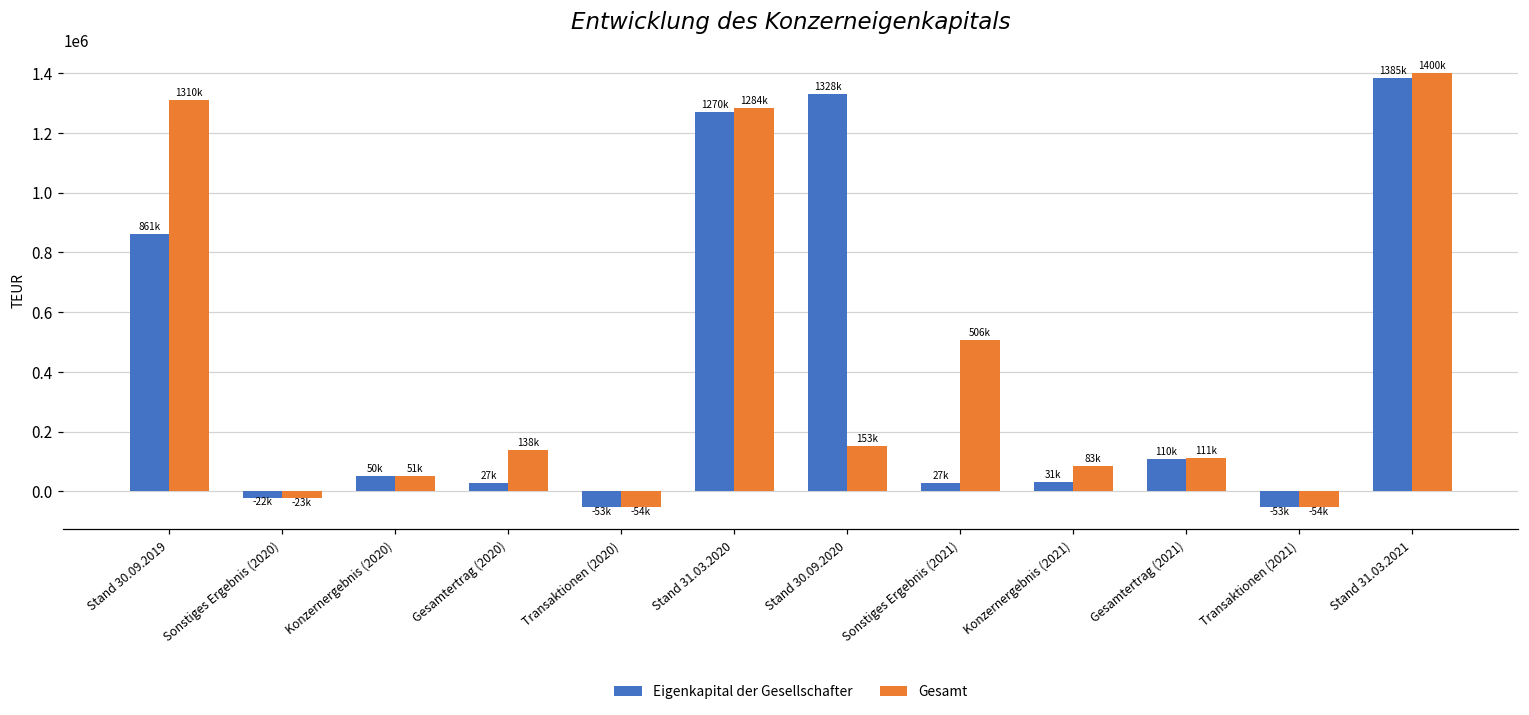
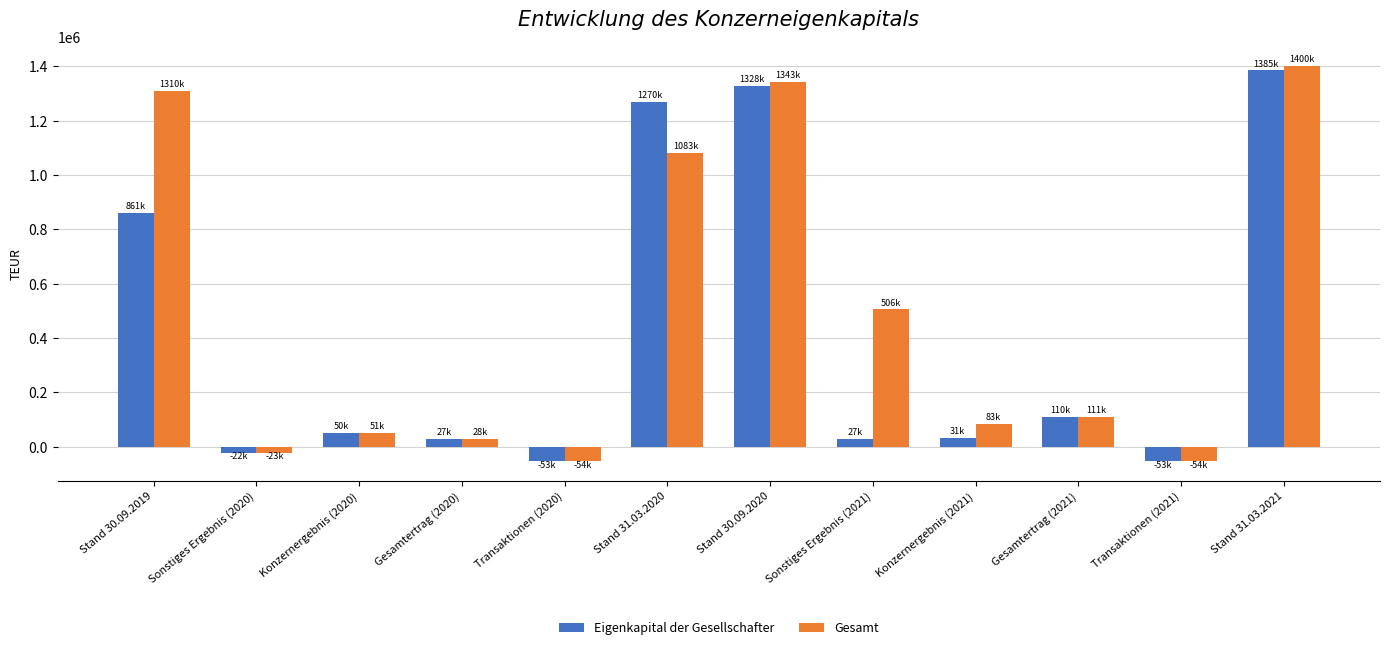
  {
    "Eigenkapital der Gesellschafter": {
      "Stand 30.09.2019": "861k",
      "Sonstiges Ergebnis (2020)": "-22k",
      "Konzernergebnis (2020)": "50k",
      "Gesamtertrag (2020)": "27k",
      "Transaktionen (2020)": "-53k",
      "Stand 31.03.2020": "1270k",
      "Stand 30.09.2020": "1328k",
      "Sonstiges Ergebnis (2021)": "27k",
      "Konzernergebnis (2021)": "31k",
      "Gesamtertrag (2021)": "110k",
      "Transaktionen (2021)": "-53k",
      "Stand 31.03.2021": "1385k"
    },
    "Gesamt": {
      "Stand 30.09.2019": "1310k",
      "Sonstiges Ergebnis (2020)": "-23k",
      "Konzernergebnis (2020)": "51k",
-     "Gesamtertrag (2020)": "138k",
+     "Gesamtertrag (2020)": "28k",
      "Transaktionen (2020)": "-54k",
-     "Stand 31.03.2020": "1284k",
-     "Stand 30.09.2020": "153k",
+     "Stand 31.03.2020": "1083k",
+     "Stand 30.09.2020": "1343k",
      "Sonstiges Ergebnis (2021)": "506k",
      "Konzernergebnis (2021)": "83k",
      "Gesamtertrag (2021)": "111k",
      "Transaktionen (2021)": "-54k",
      "Stand 31.03.2021": "1400k"
    }
  }
